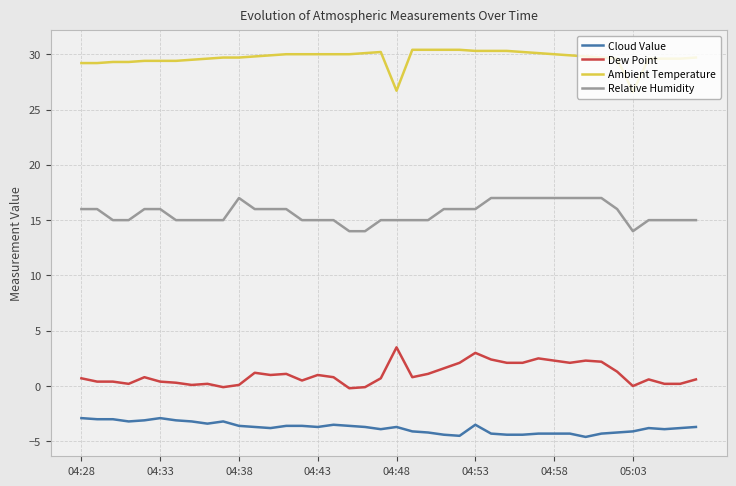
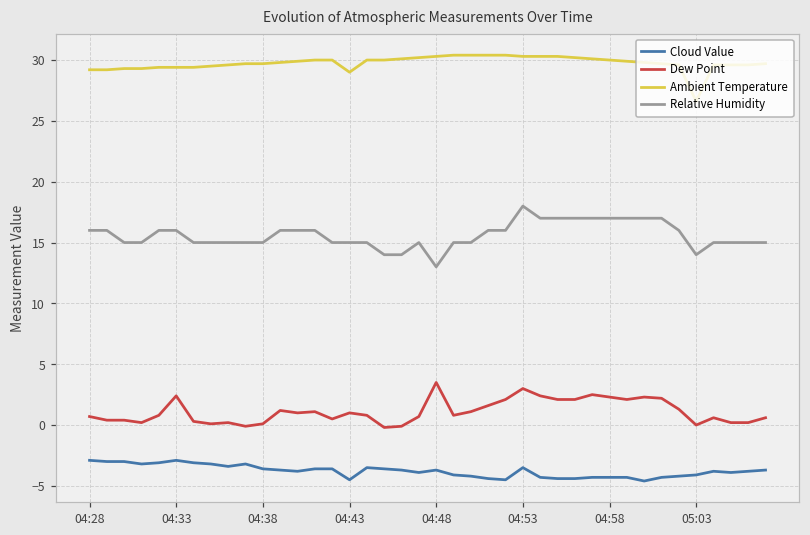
  {
    "Cloud Value": {
      "04:28": -2.9,
      "04:33": -2.9,
      "04:38": -3.6,
-     "04:43": -3.7,
+     "04:43": -4.5,
      "04:48": -3.7,
      "04:53": -3.5,
      "04:58": -4.3,
      "05:03": -4.1
    },
    "Dew Point": {
      "04:28": 0.7,
-     "04:33": 0.4,
+     "04:33": 2.4,
      "04:38": 0.1,
      "04:43": 1.0,
      "04:48": 3.5,
      "04:53": 3.0,
      "04:58": 2.3,
      "05:03": 0.0
    },
    "Ambient Temperature": {
      "04:28": 29.2,
      "04:33": 29.4,
      "04:38": 29.7,
-     "04:43": 30,
-     "04:48": 26.7,
+     "04:43": 29,
+     "04:48": 30.3,
      "04:53": 30.3,
      "04:58": 30.0
    },
    "Relative Humidity": {
      "04:28": 16,
      "04:33": 16,
-     "04:38": 17,
+     "04:38": 15,
      "04:43": 15,
-     "04:48": 15,
-     "04:53": 16,
+     "04:48": 13,
+     "04:53": 18,
      "04:58": 17,
      "05:03": 14
    }
  }
